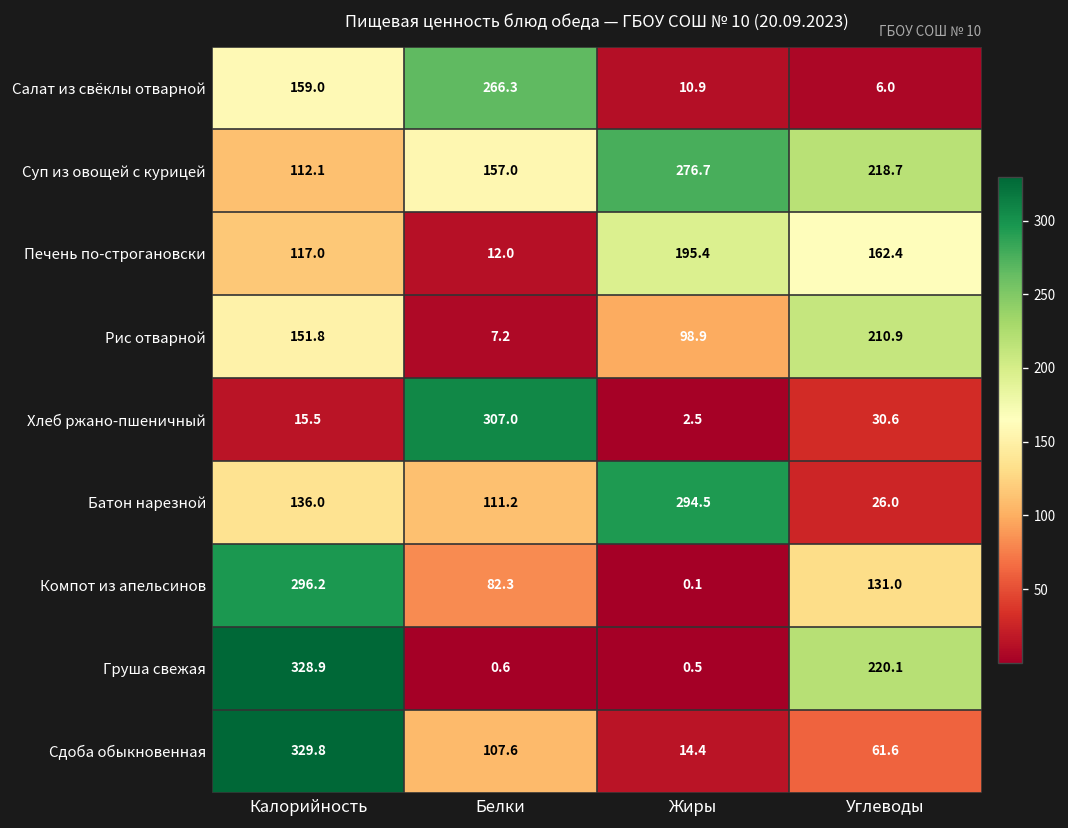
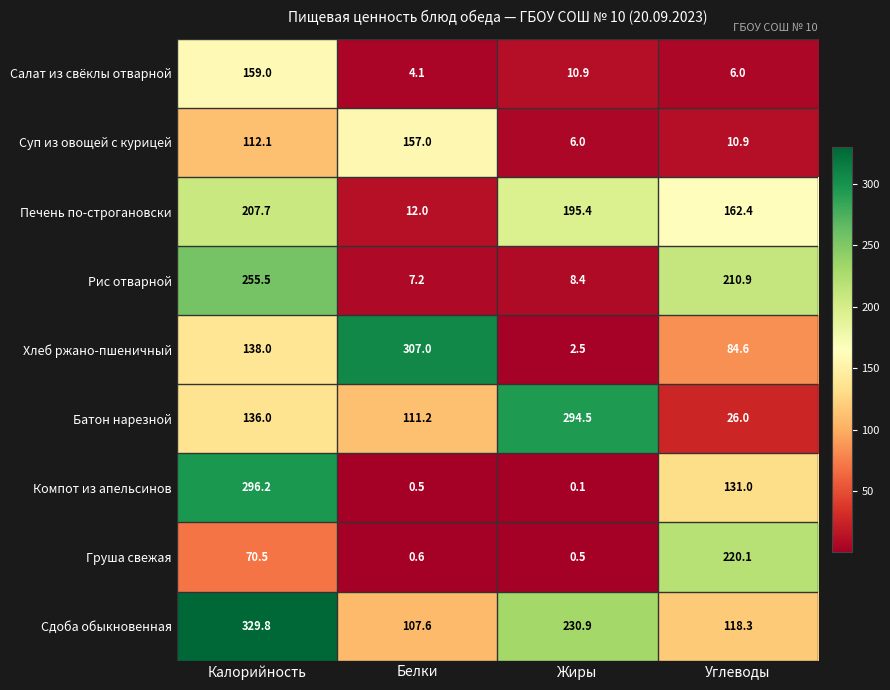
  {
    "Салат из свёклы отварной": {
      "Калорийность": 159.0,
-     "Белки": 266.3,
+     "Белки": 4.1,
      "Жиры": 10.9,
      "Углеводы": 6.0
    },
    "Суп из овощей с курицей": {
      "Калорийность": 112.1,
      "Белки": 157.0,
-     "Жиры": 276.7,
-     "Углеводы": 218.7
+     "Жиры": 6.0,
+     "Углеводы": 10.9
    },
    "Печень по-строгановски": {
-     "Калорийность": 117.0,
+     "Калорийность": 207.7,
      "Белки": 12.0,
      "Жиры": 195.4,
      "Углеводы": 162.4
    },
    "Рис отварной": {
-     "Калорийность": 151.8,
+     "Калорийность": 255.5,
      "Белки": 7.2,
-     "Жиры": 98.9,
+     "Жиры": 8.4,
      "Углеводы": 210.9
    },
    "Хлеб ржано-пшеничный": {
-     "Калорийность": 15.5,
+     "Калорийность": 138.0,
      "Белки": 307.0,
      "Жиры": 2.5,
-     "Углеводы": 30.6
+     "Углеводы": 84.6
    },
    "Батон нарезной": {
      "Калорийность": 136.0,
      "Белки": 111.2,
      "Жиры": 294.5,
      "Углеводы": 26.0
    },
    "Компот из апельсинов": {
      "Калорийность": 296.2,
-     "Белки": 82.3,
+     "Белки": 0.5,
      "Жиры": 0.1,
      "Углеводы": 131.0
    },
    "Груша свежая": {
-     "Калорийность": 328.9,
+     "Калорийность": 70.5,
      "Белки": 0.6,
      "Жиры": 0.5,
      "Углеводы": 220.1
    },
    "Сдоба обыкновенная": {
      "Калорийность": 329.8,
      "Белки": 107.6,
-     "Жиры": 14.4,
-     "Углеводы": 61.6
+     "Жиры": 230.9,
+     "Углеводы": 118.3
    }
  }
